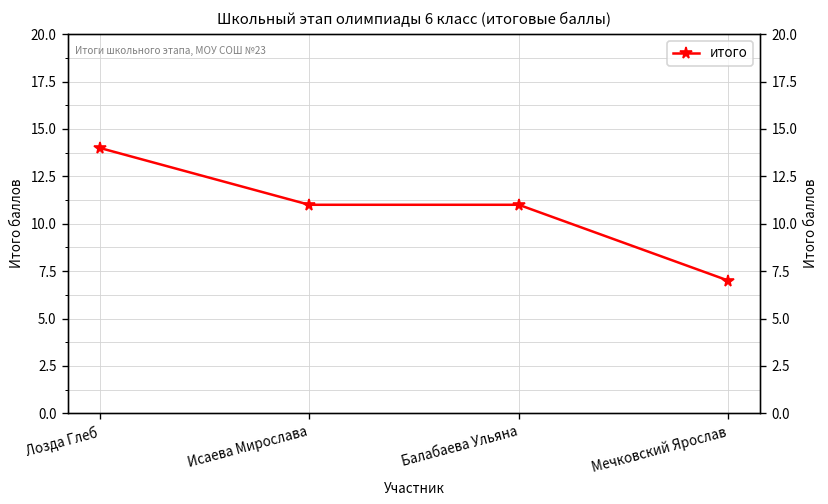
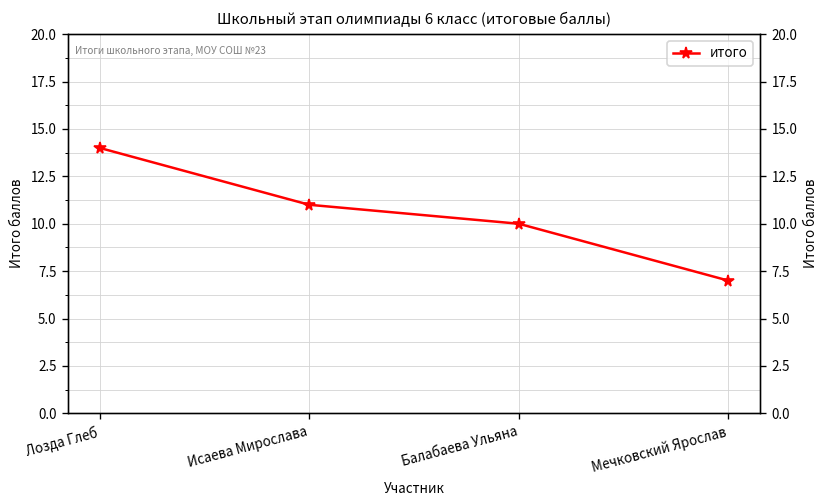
  {
    "Лозда Глеб": 14,
    "Исаева Мирослава": 11,
-   "Балабаева Ульяна": 11,
+   "Балабаева Ульяна": 10,
    "Мечковский Ярослав": 7
  }
